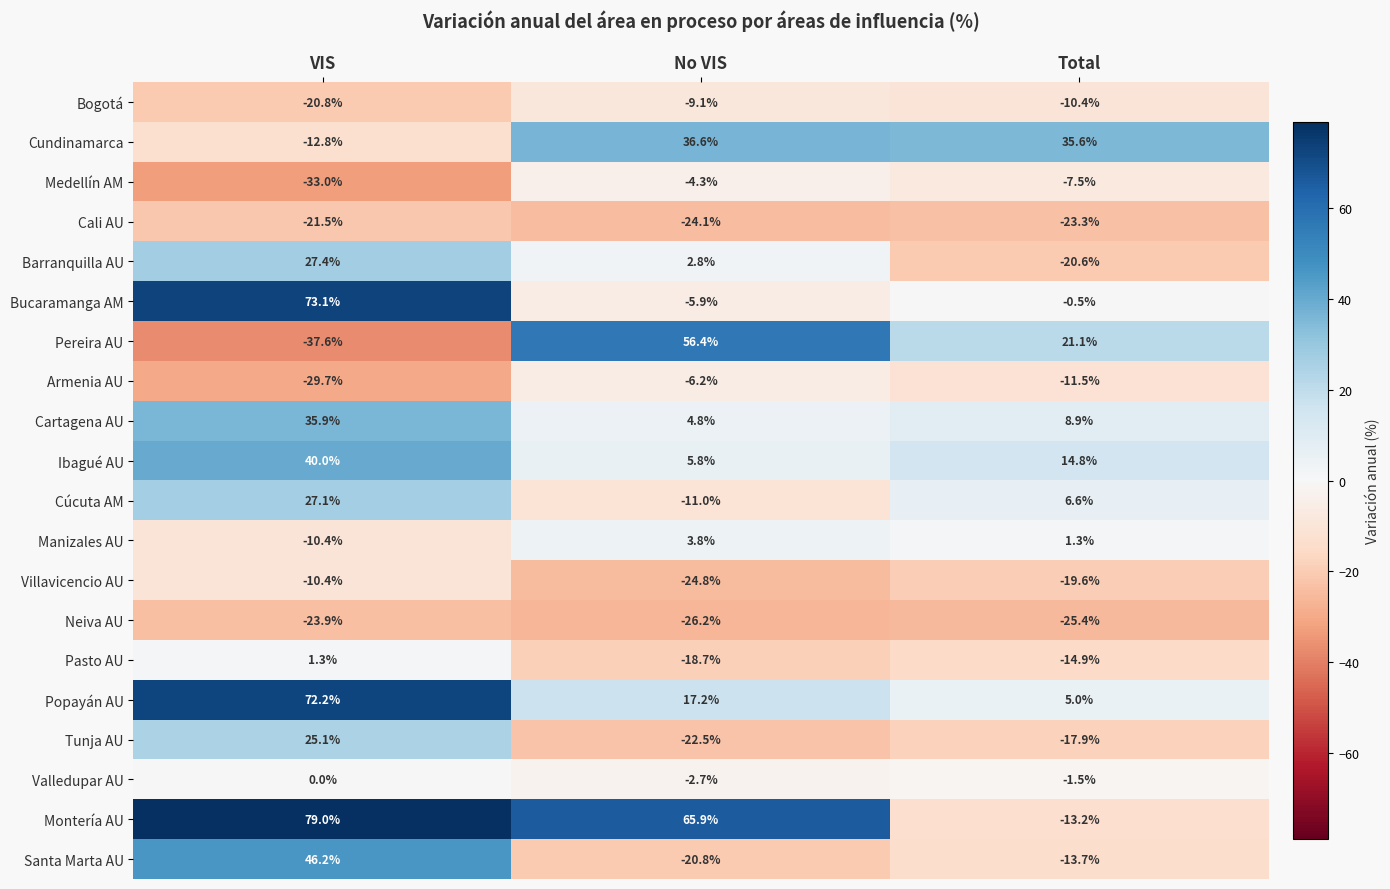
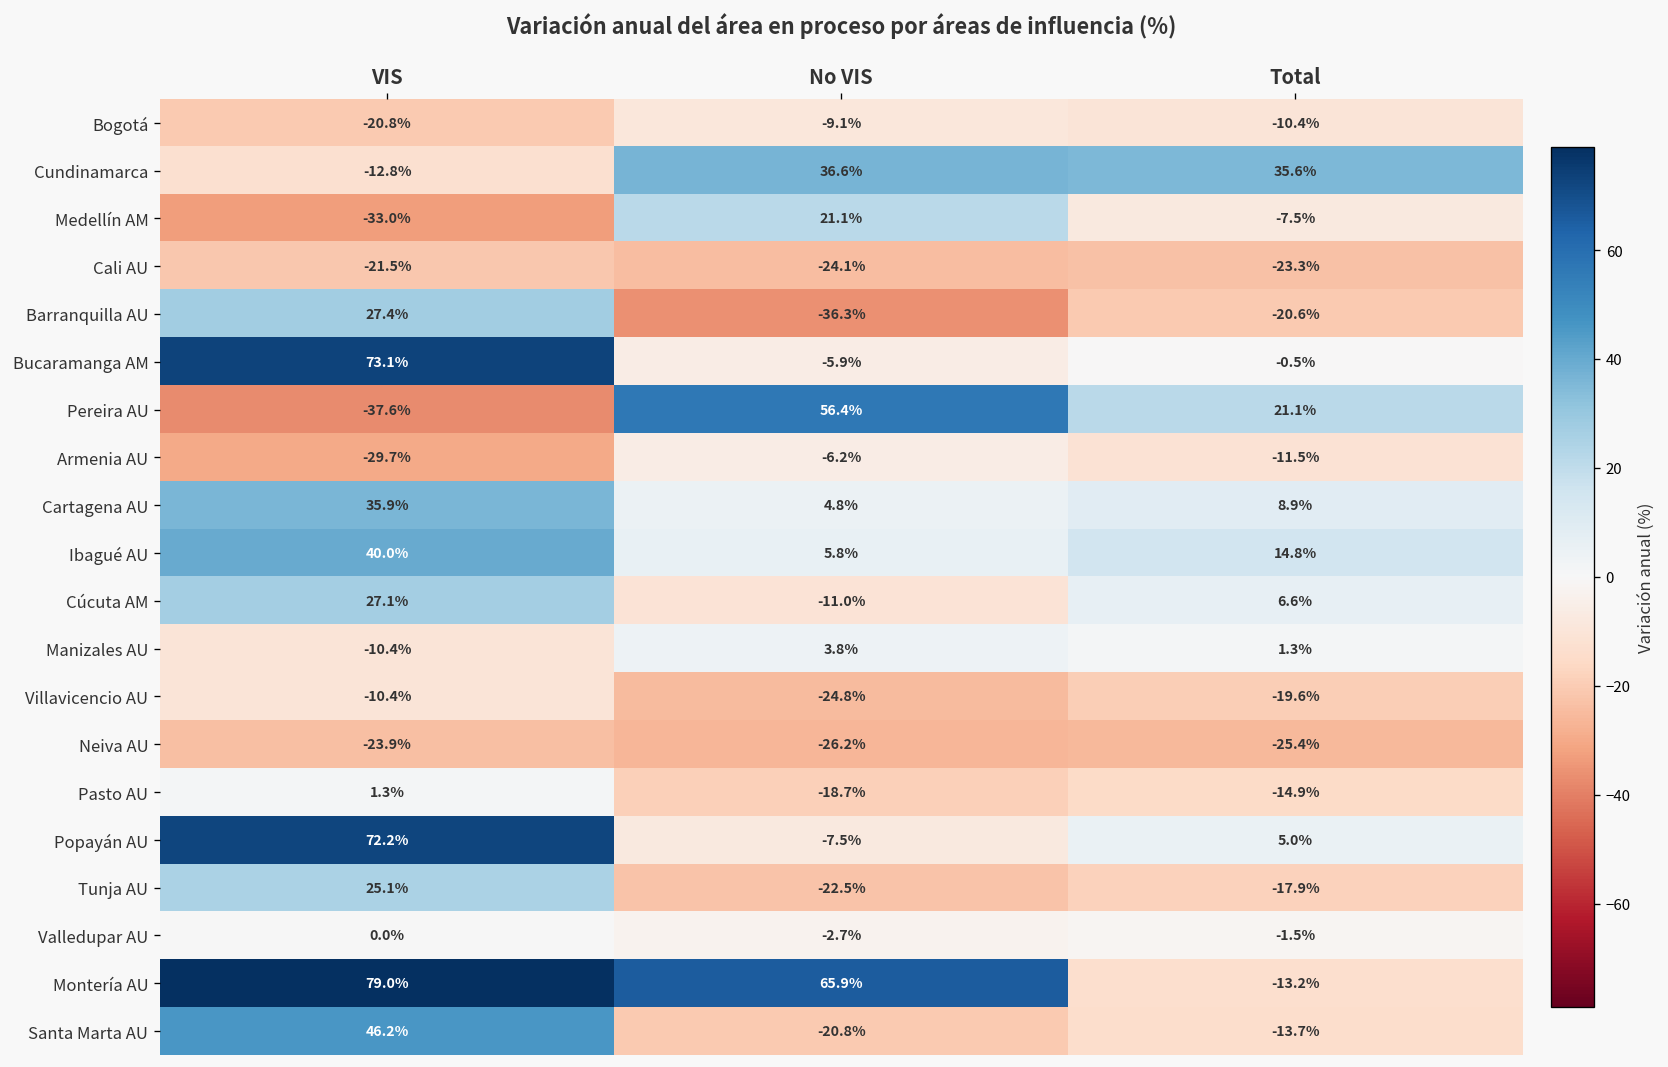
  {
    "Bogotá": {
      "VIS": "-20.8%",
      "No VIS": "-9.1%",
      "Total": "-10.4%"
    },
    "Cundinamarca": {
      "VIS": "-12.8%",
      "No VIS": "36.6%",
      "Total": "35.6%"
    },
    "Medellín AM": {
      "VIS": "-33.0%",
-     "No VIS": "-4.3%",
+     "No VIS": "21.1%",
      "Total": "-7.5%"
    },
    "Cali AU": {
      "VIS": "-21.5%",
      "No VIS": "-24.1%",
      "Total": "-23.3%"
    },
    "Barranquilla AU": {
      "VIS": "27.4%",
-     "No VIS": "2.8%",
+     "No VIS": "-36.3%",
      "Total": "-20.6%"
    },
    "Bucaramanga AM": {
      "VIS": "73.1%",
      "No VIS": "-5.9%",
      "Total": "-0.5%"
    },
    "Pereira AU": {
      "VIS": "-37.6%",
      "No VIS": "56.4%",
      "Total": "21.1%"
    },
    "Armenia AU": {
      "VIS": "-29.7%",
      "No VIS": "-6.2%",
      "Total": "-11.5%"
    },
    "Cartagena AU": {
      "VIS": "35.9%",
      "No VIS": "4.8%",
      "Total": "8.9%"
    },
    "Ibagué AU": {
      "VIS": "40.0%",
      "No VIS": "5.8%",
      "Total": "14.8%"
    },
    "Cúcuta AM": {
      "VIS": "27.1%",
      "No VIS": "-11.0%",
      "Total": "6.6%"
    },
    "Manizales AU": {
      "VIS": "-10.4%",
      "No VIS": "3.8%",
      "Total": "1.3%"
    },
    "Villavicencio AU": {
      "VIS": "-10.4%",
      "No VIS": "-24.8%",
      "Total": "-19.6%"
    },
    "Neiva AU": {
      "VIS": "-23.9%",
      "No VIS": "-26.2%",
      "Total": "-25.4%"
    },
    "Pasto AU": {
      "VIS": "1.3%",
      "No VIS": "-18.7%",
      "Total": "-14.9%"
    },
    "Popayán AU": {
      "VIS": "72.2%",
-     "No VIS": "17.2%",
+     "No VIS": "-7.5%",
      "Total": "5.0%"
    },
    "Tunja AU": {
      "VIS": "25.1%",
      "No VIS": "-22.5%",
      "Total": "-17.9%"
    },
    "Valledupar AU": {
      "VIS": "0.0%",
      "No VIS": "-2.7%",
      "Total": "-1.5%"
    },
    "Montería AU": {
      "VIS": "79.0%",
      "No VIS": "65.9%",
      "Total": "-13.2%"
    },
    "Santa Marta AU": {
      "VIS": "46.2%",
      "No VIS": "-20.8%",
      "Total": "-13.7%"
    }
  }
